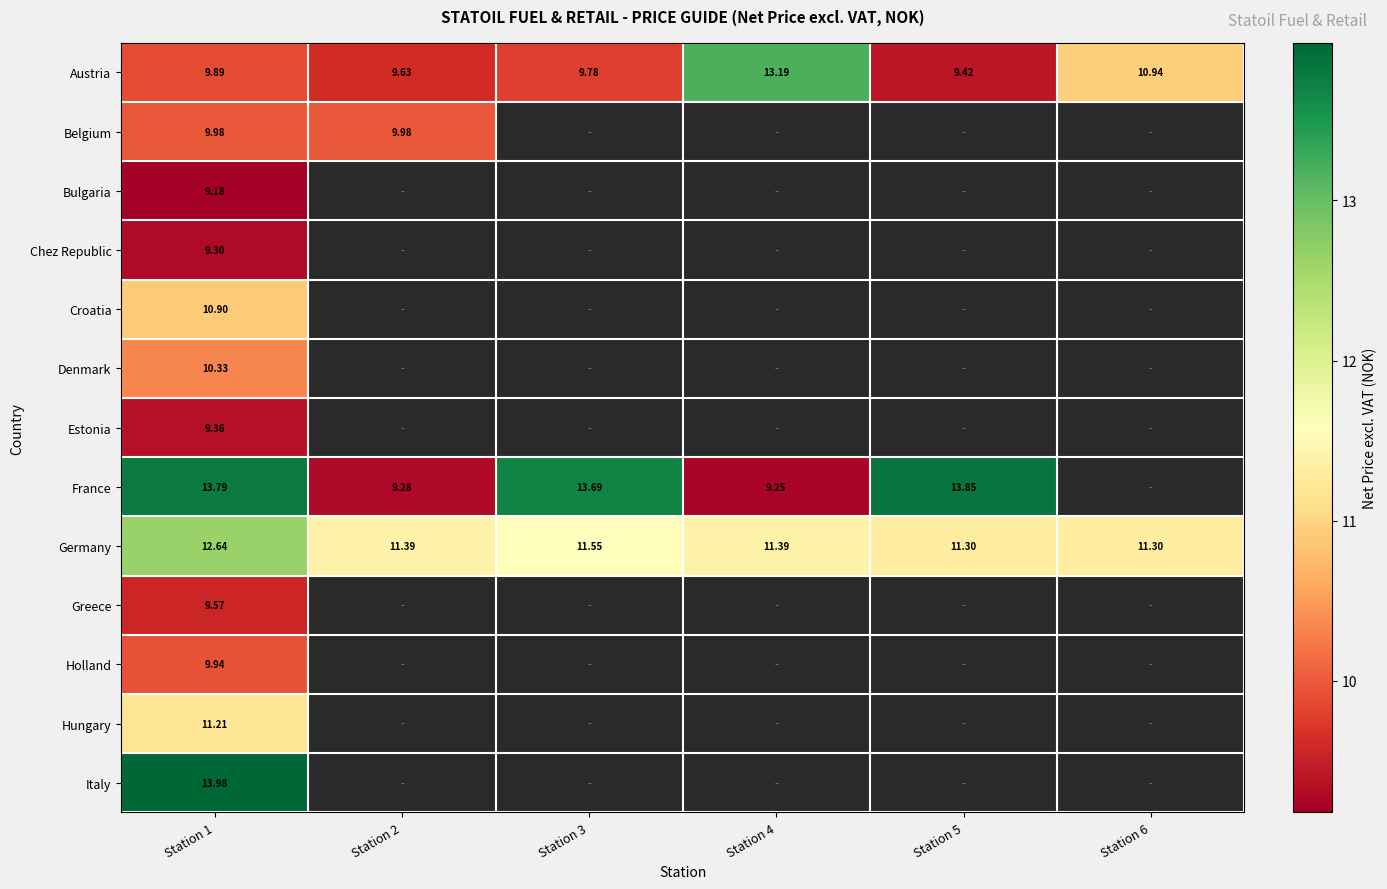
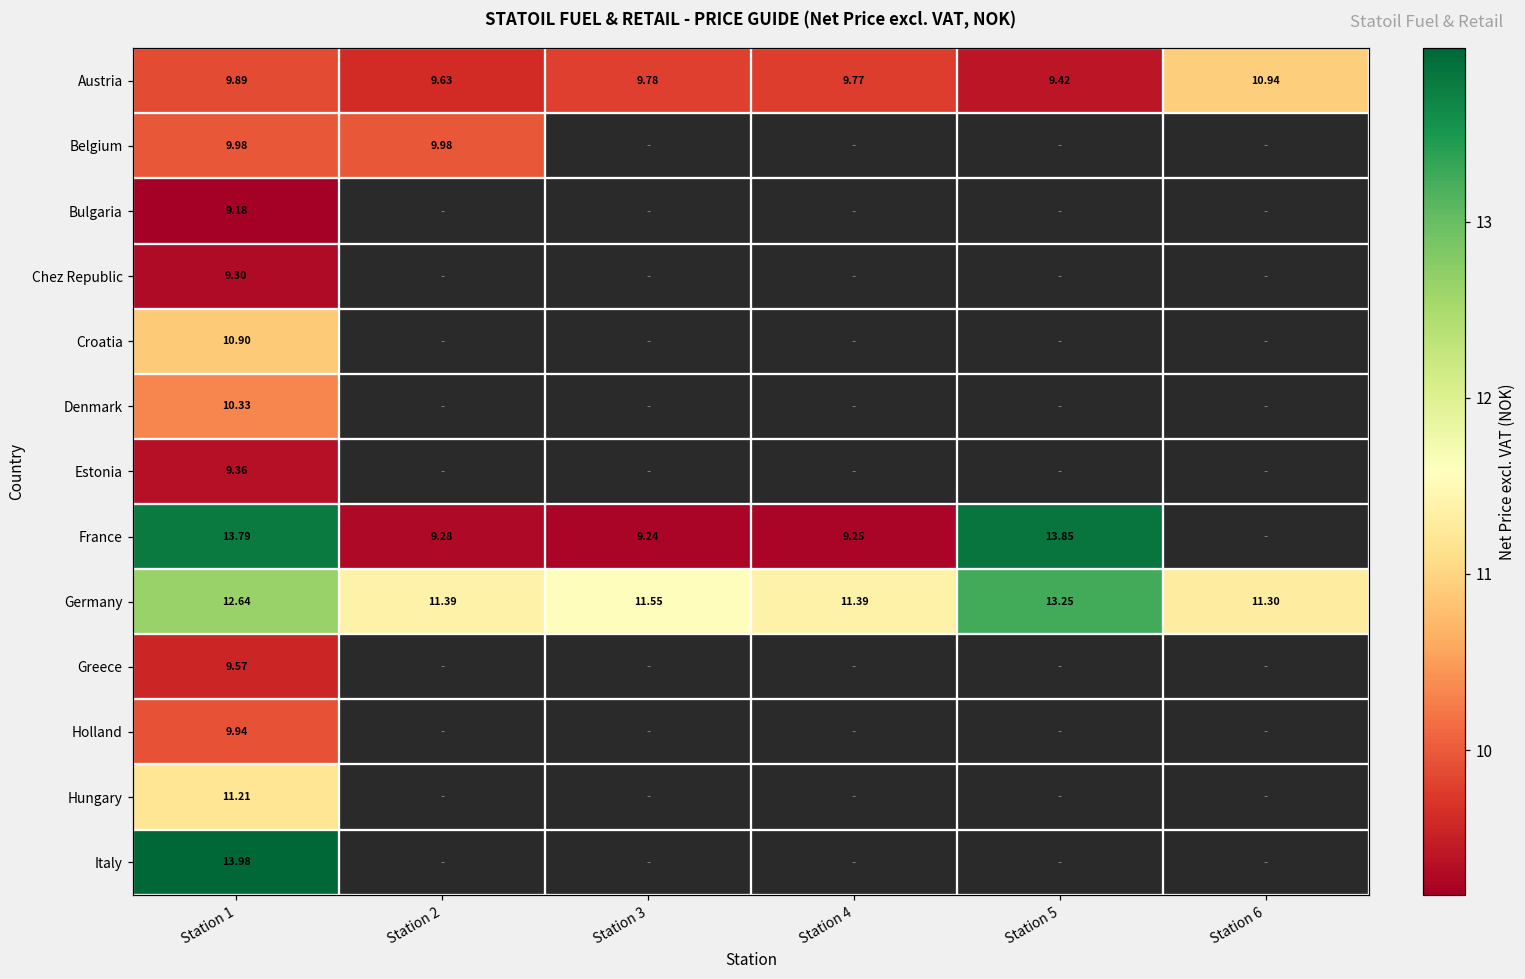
  {
    "Austria": {
      "Station 1": 9.89,
      "Station 2": 9.63,
      "Station 3": 9.78,
-     "Station 4": 13.19,
+     "Station 4": 9.77,
      "Station 5": 9.42,
      "Station 6": 10.94
    },
    "Belgium": {
      "Station 1": 9.98,
      "Station 2": 9.98
    },
    "Bulgaria": {
      "Station 1": 9.18
    },
    "Chez Republic": {
      "Station 1": 9.30
    },
    "Croatia": {
      "Station 1": 10.90
    },
    "Denmark": {
      "Station 1": 10.33
    },
    "Estonia": {
      "Station 1": 9.36
    },
    "France": {
      "Station 1": 13.79,
      "Station 2": 9.28,
-     "Station 3": 13.69,
+     "Station 3": 9.24,
      "Station 4": 9.25,
      "Station 5": 13.85
    },
    "Germany": {
      "Station 1": 12.64,
      "Station 2": 11.39,
      "Station 3": 11.55,
      "Station 4": 11.39,
-     "Station 5": 11.30,
+     "Station 5": 13.25,
      "Station 6": 11.30
    },
    "Greece": {
      "Station 1": 9.57
    },
    "Holland": {
      "Station 1": 9.94
    },
    "Hungary": {
      "Station 1": 11.21
    },
    "Italy": {
      "Station 1": 13.98
    }
  }
